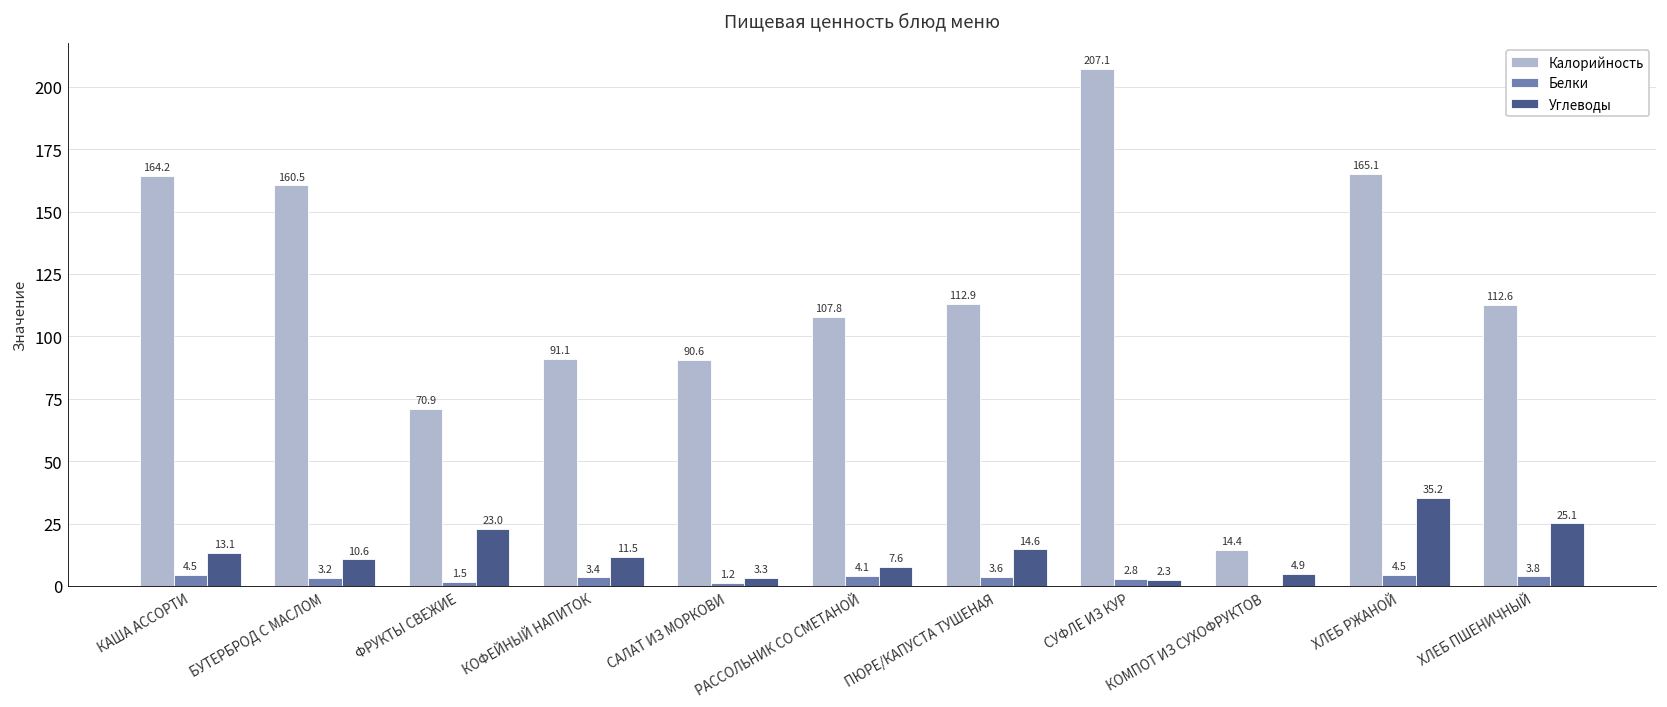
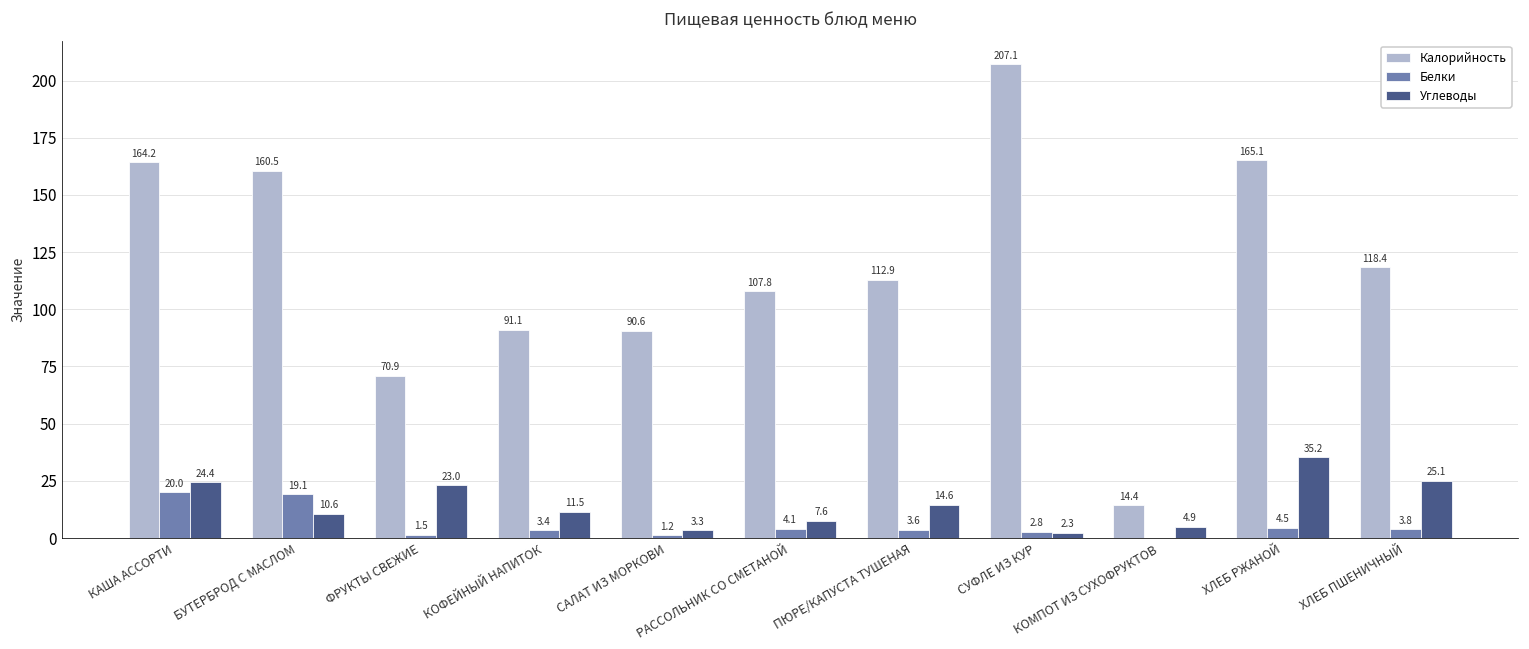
  {
    "Калорийность": {
      "КАША АССОРТИ": 164.2,
      "БУТЕРБРОД С МАСЛОМ": 160.5,
      "ФРУКТЫ СВЕЖИЕ": 70.9,
      "КОФЕЙНЫЙ НАПИТОК": 91.1,
      "САЛАТ ИЗ МОРКОВИ": 90.6,
      "РАССОЛЬНИК СО СМЕТАНОЙ": 107.8,
      "ПЮРЕ/КАПУСТА ТУШЕНАЯ": 112.9,
      "СУФЛЕ ИЗ КУР": 207.1,
      "КОМПОТ ИЗ СУХОФРУКТОВ": 14.4,
      "ХЛЕБ РЖАНОЙ": 165.1,
-     "ХЛЕБ ПШЕНИЧНЫЙ": 112.6
+     "ХЛЕБ ПШЕНИЧНЫЙ": 118.4
    },
    "Белки": {
-     "КАША АССОРТИ": 4.5,
-     "БУТЕРБРОД С МАСЛОМ": 3.2,
+     "КАША АССОРТИ": 20.0,
+     "БУТЕРБРОД С МАСЛОМ": 19.1,
      "ФРУКТЫ СВЕЖИЕ": 1.5,
      "КОФЕЙНЫЙ НАПИТОК": 3.4,
      "САЛАТ ИЗ МОРКОВИ": 1.2,
      "РАССОЛЬНИК СО СМЕТАНОЙ": 4.1,
      "ПЮРЕ/КАПУСТА ТУШЕНАЯ": 3.6,
      "СУФЛЕ ИЗ КУР": 2.8,
      "ХЛЕБ РЖАНОЙ": 4.5,
      "ХЛЕБ ПШЕНИЧНЫЙ": 3.8
    },
    "Углеводы": {
-     "КАША АССОРТИ": 13.1,
+     "КАША АССОРТИ": 24.4,
      "БУТЕРБРОД С МАСЛОМ": 10.6,
      "ФРУКТЫ СВЕЖИЕ": 23.0,
      "КОФЕЙНЫЙ НАПИТОК": 11.5,
      "САЛАТ ИЗ МОРКОВИ": 3.3,
      "РАССОЛЬНИК СО СМЕТАНОЙ": 7.6,
      "ПЮРЕ/КАПУСТА ТУШЕНАЯ": 14.6,
      "СУФЛЕ ИЗ КУР": 2.3,
      "КОМПОТ ИЗ СУХОФРУКТОВ": 4.9,
      "ХЛЕБ РЖАНОЙ": 35.2,
      "ХЛЕБ ПШЕНИЧНЫЙ": 25.1
    }
  }
